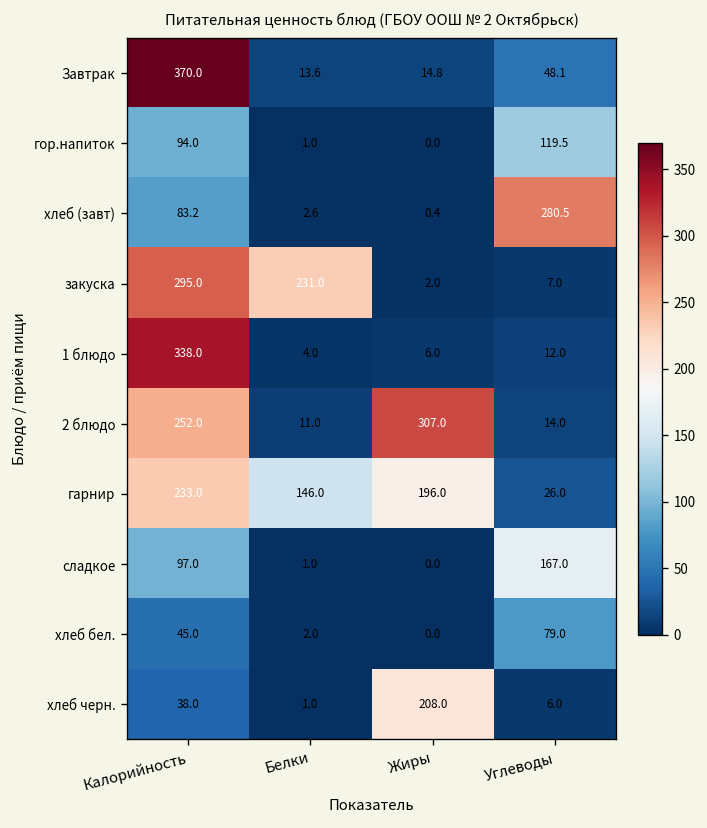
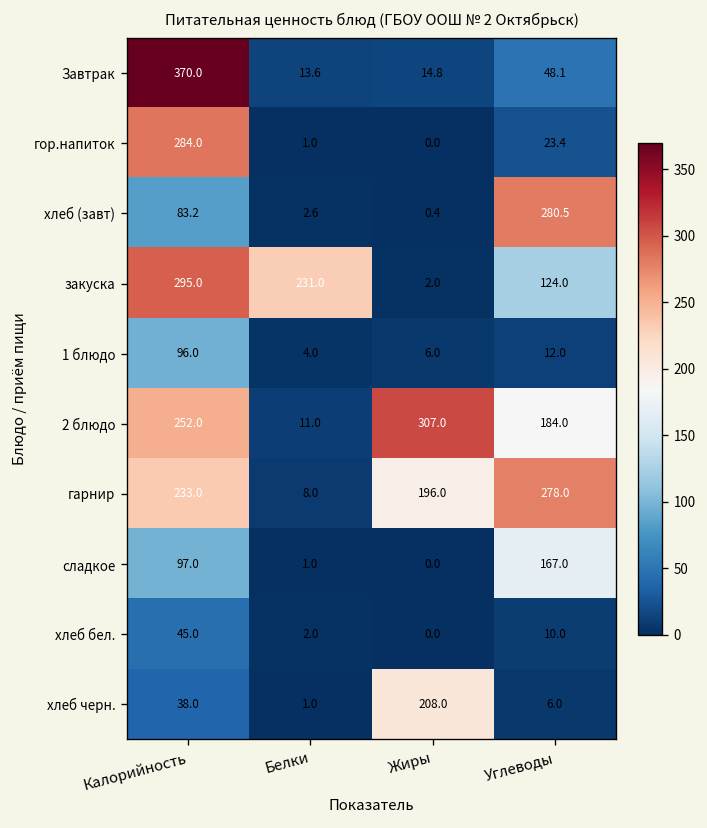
  {
    "Завтрак": {
      "Калорийность": 370.0,
      "Белки": 13.6,
      "Жиры": 14.8,
      "Углеводы": 48.1
    },
    "гор.напиток": {
-     "Калорийность": 94.0,
+     "Калорийность": 284.0,
      "Белки": 1.0,
      "Жиры": 0.0,
-     "Углеводы": 119.5
+     "Углеводы": 23.4
    },
    "хлеб (завт)": {
      "Калорийность": 83.2,
      "Белки": 2.6,
      "Жиры": 0.4,
      "Углеводы": 280.5
    },
    "закуска": {
      "Калорийность": 295.0,
      "Белки": 231.0,
      "Жиры": 2.0,
-     "Углеводы": 7.0
+     "Углеводы": 124.0
    },
    "1 блюдо": {
-     "Калорийность": 338.0,
+     "Калорийность": 96.0,
      "Белки": 4.0,
      "Жиры": 6.0,
      "Углеводы": 12.0
    },
    "2 блюдо": {
      "Калорийность": 252.0,
      "Белки": 11.0,
      "Жиры": 307.0,
-     "Углеводы": 14.0
+     "Углеводы": 184.0
    },
    "гарнир": {
      "Калорийность": 233.0,
-     "Белки": 146.0,
+     "Белки": 8.0,
      "Жиры": 196.0,
-     "Углеводы": 26.0
+     "Углеводы": 278.0
    },
    "сладкое": {
      "Калорийность": 97.0,
      "Белки": 1.0,
      "Жиры": 0.0,
      "Углеводы": 167.0
    },
    "хлеб бел.": {
      "Калорийность": 45.0,
      "Белки": 2.0,
      "Жиры": 0.0,
-     "Углеводы": 79.0
+     "Углеводы": 10.0
    },
    "хлеб черн.": {
      "Калорийность": 38.0,
      "Белки": 1.0,
      "Жиры": 208.0,
      "Углеводы": 6.0
    }
  }
